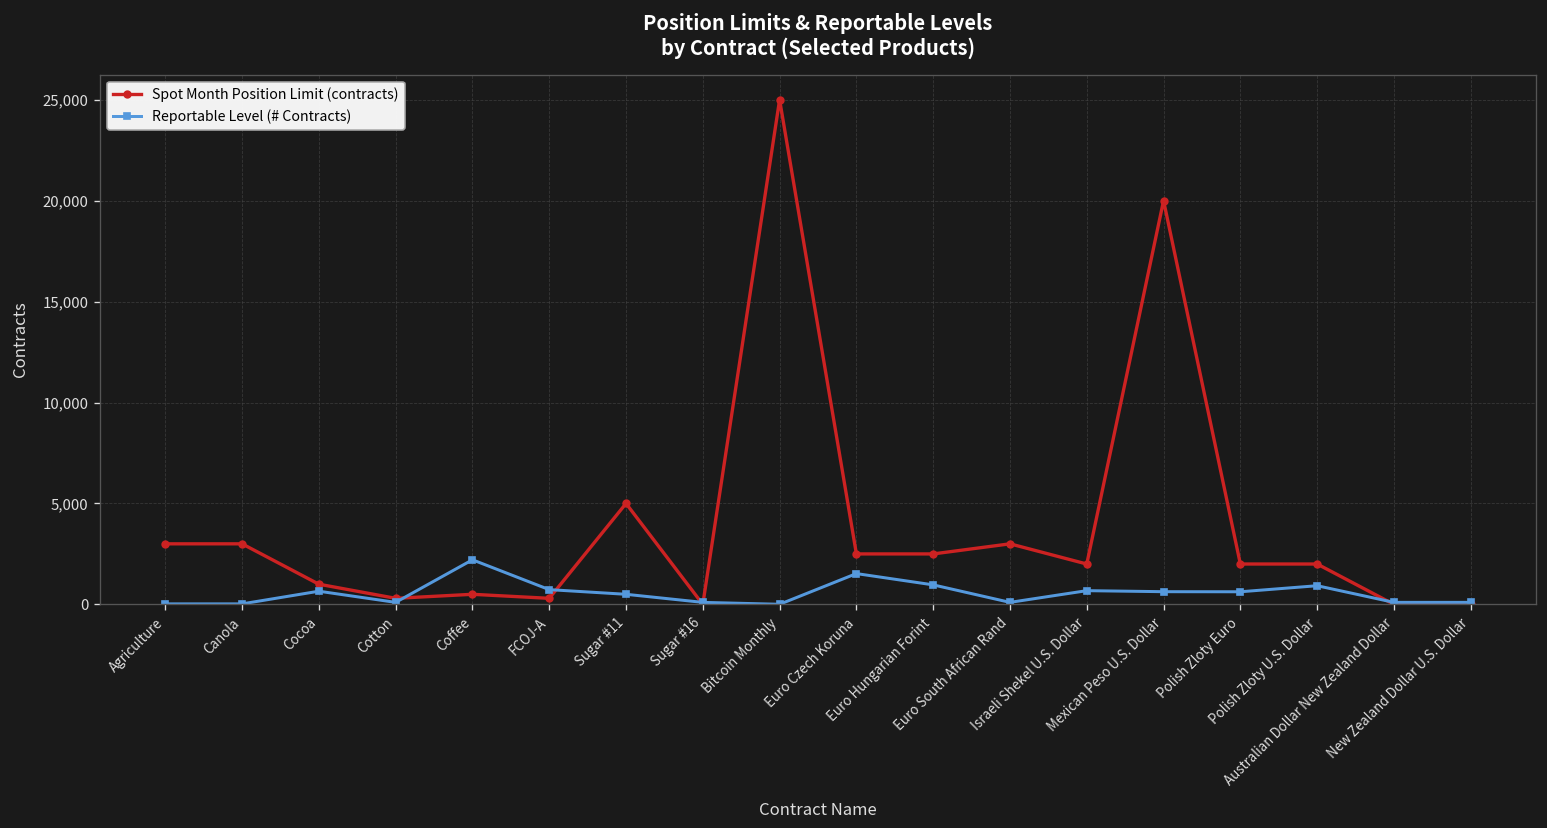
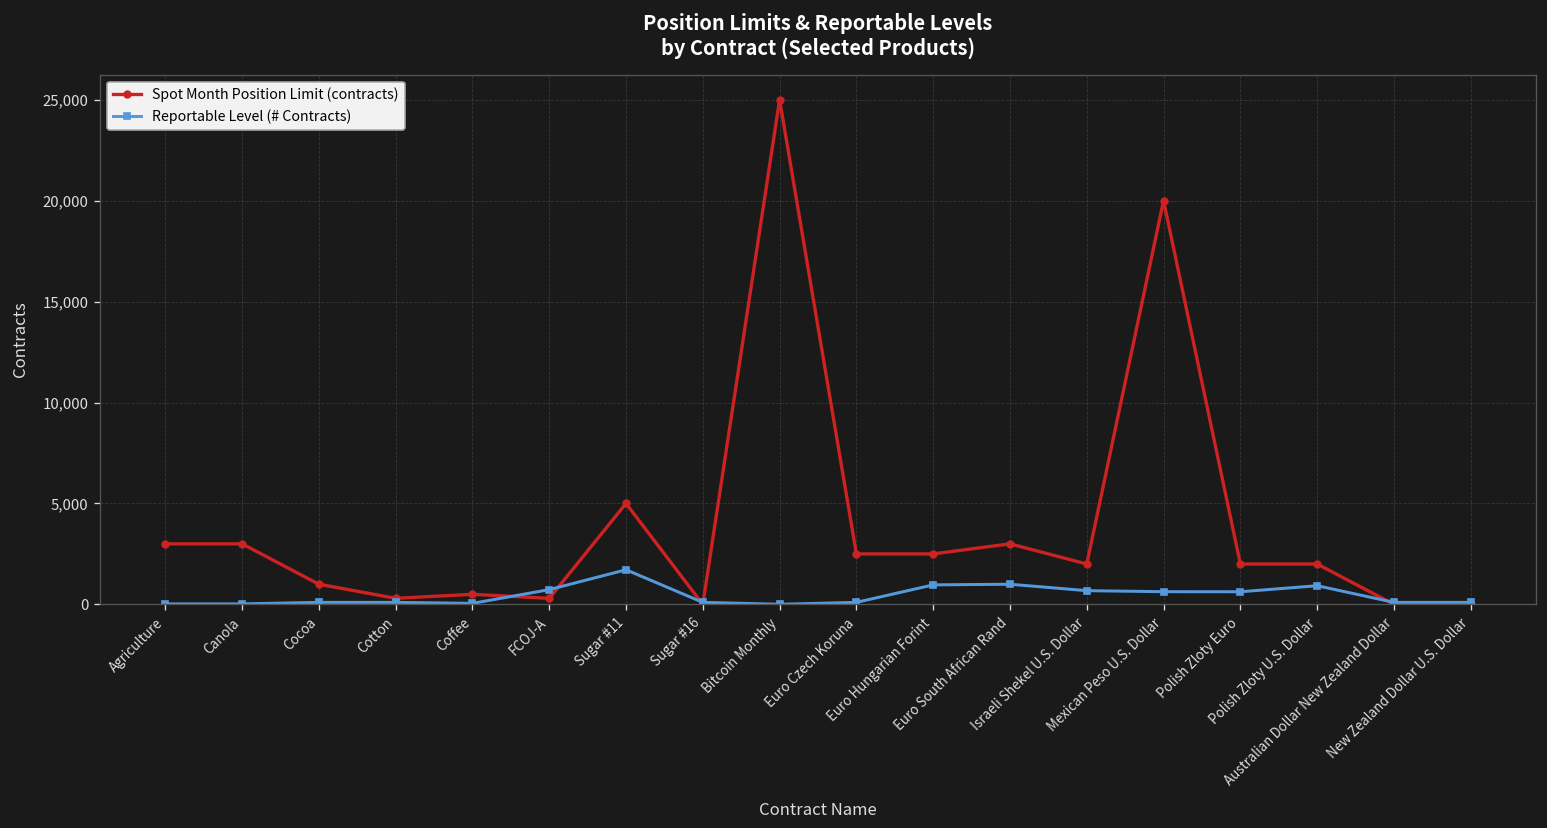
  {
    "Spot Month Position Limit (contracts)": {
      "Agriculture": "3,000",
      "Canola": "3,000",
      "Cocoa": "1,000",
      "Cotton": "300",
      "Coffee": "500",
      "FCOJ-A": "300",
      "Sugar #11": "5,000",
      "Bitcoin Monthly": "25,000",
      "Euro Czech Koruna": "2,500",
      "Euro Hungarian Forint": "2,500",
      "Euro South African Rand": "3,000",
      "Israeli Shekel U.S. Dollar": "2,000",
      "Mexican Peso U.S. Dollar": "20,000",
      "Polish Zloty Euro": "2,000",
      "Polish Zloty U.S. Dollar": "2,000"
    },
    "Reportable Level (# Contracts)": {
      "Agriculture": "0",
      "Canola": "0",
-     "Cocoa": "700",
+     "Cocoa": "100",
      "Cotton": "100",
-     "Coffee": "2,200",
+     "Coffee": "100",
      "FCOJ-A": "700",
-     "Sugar #11": "500",
+     "Sugar #11": "1,700",
      "Bitcoin Monthly": "0",
-     "Euro Czech Koruna": "1,500",
+     "Euro Czech Koruna": "100",
      "Euro Hungarian Forint": "1,000",
-     "Euro South African Rand": "100",
+     "Euro South African Rand": "1,000",
      "Israeli Shekel U.S. Dollar": "700",
      "Mexican Peso U.S. Dollar": "600",
      "Polish Zloty Euro": "600",
      "Polish Zloty U.S. Dollar": "900"
    }
  }
